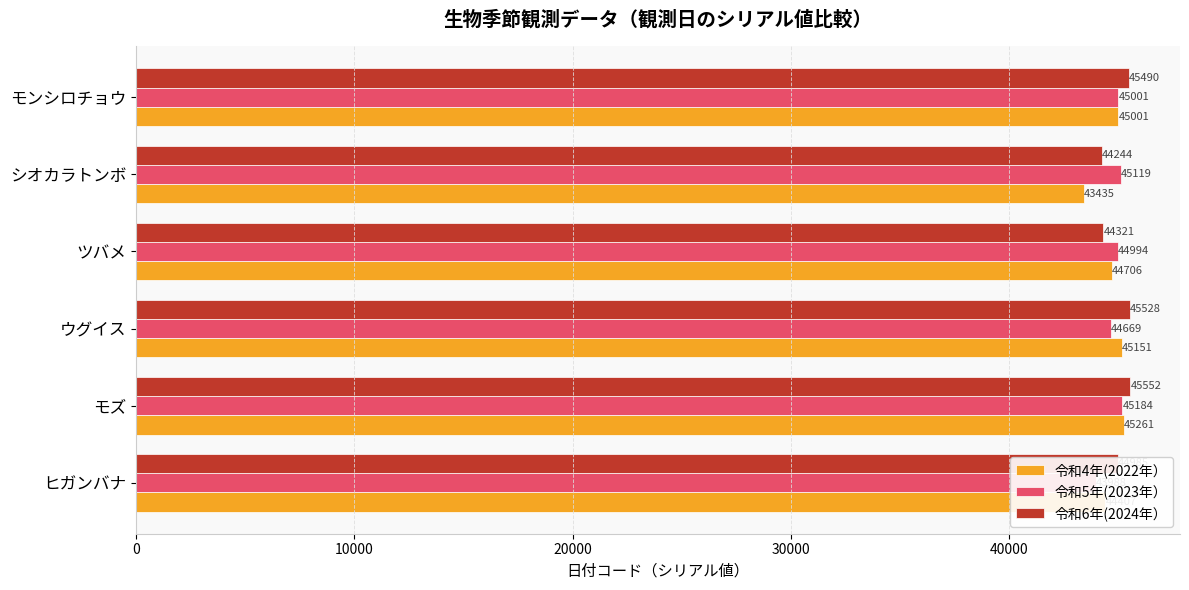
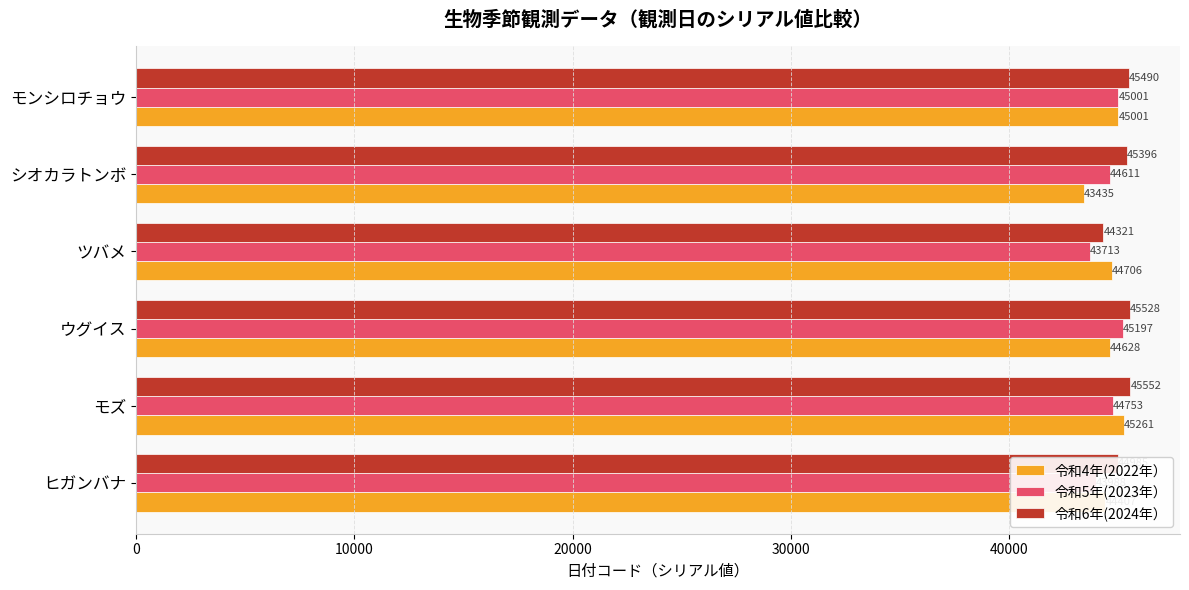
  {
    "令和4年(2022年）": {
      "モンシロチョウ": 45001,
      "シオカラトンボ": 43435,
      "ツバメ": 44706,
-     "ウグイス": 45151,
+     "ウグイス": 44628,
      "モズ": 45261
    },
    "令和5年(2023年）": {
      "モンシロチョウ": 45001,
-     "シオカラトンボ": 45119,
-     "ツバメ": 44994,
-     "ウグイス": 44669,
-     "モズ": 45184
+     "シオカラトンボ": 44611,
+     "ツバメ": 43713,
+     "ウグイス": 45197,
+     "モズ": 44753
    },
    "令和6年(2024年）": {
      "モンシロチョウ": 45490,
-     "シオカラトンボ": 44244,
+     "シオカラトンボ": 45396,
      "ツバメ": 44321,
      "ウグイス": 45528,
      "モズ": 45552
    }
  }
